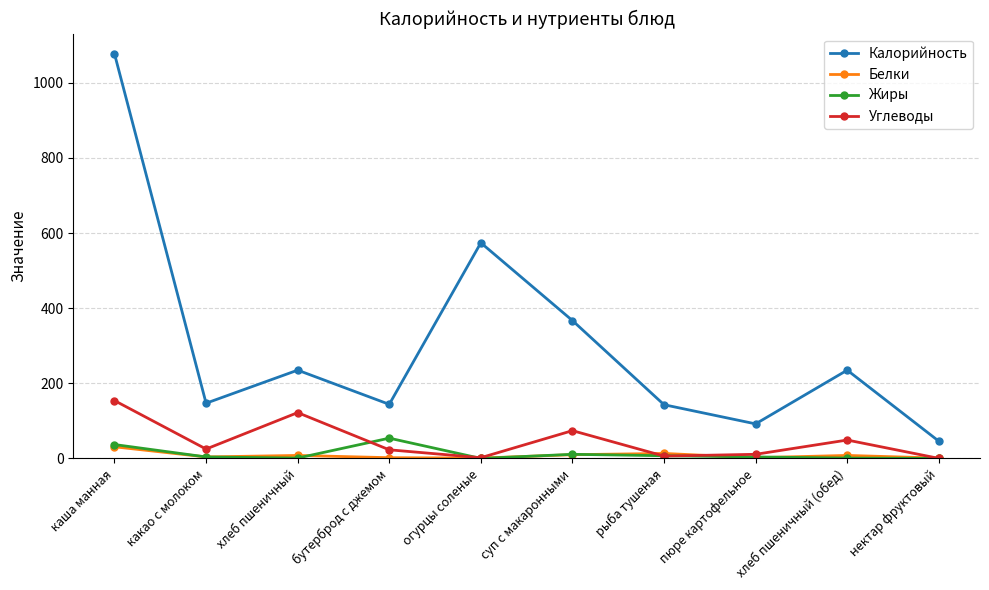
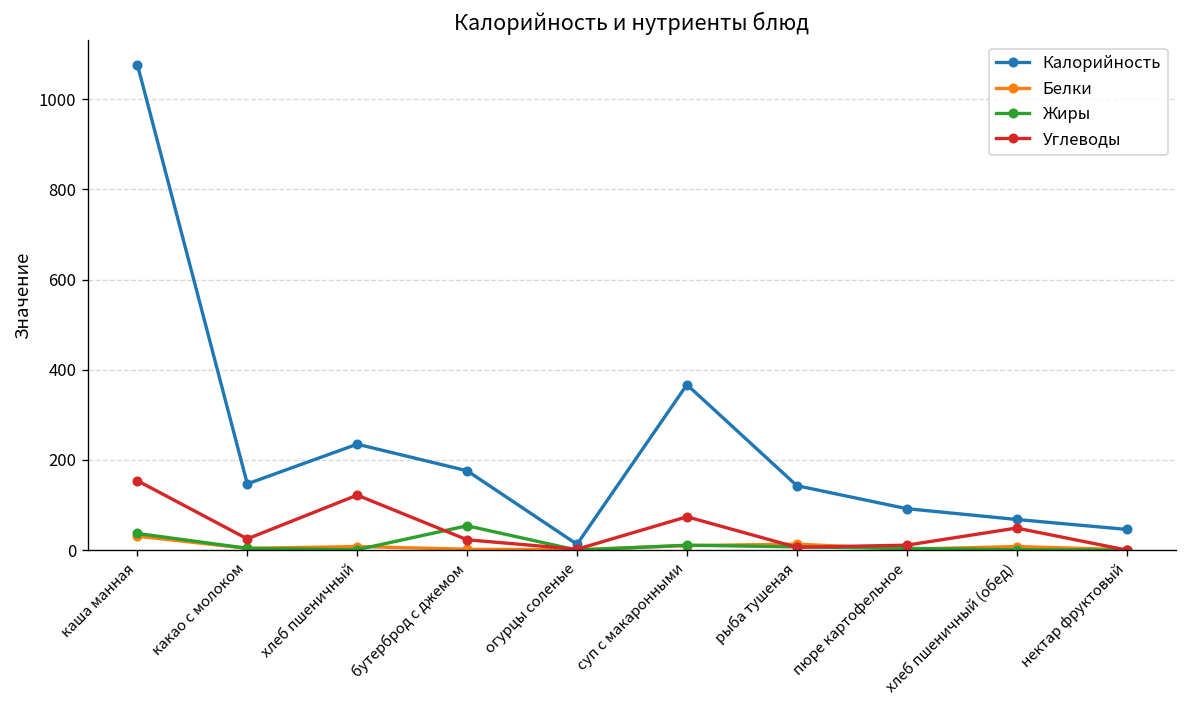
  {
    "Калорийность": {
      "каша манная": 1080,
      "какао с молоком": 150,
      "хлеб пшеничный": 240,
-     "бутерброд с джемом": 140,
-     "огурцы соленые": 570,
+     "бутерброд с джемом": 180,
+     "огурцы соленые": 10,
      "суп с макаронными": 370,
      "рыба тушеная": 140,
      "пюре картофельное": 90,
-     "хлеб пшеничный (обед)": 240,
+     "хлеб пшеничный (обед)": 70,
      "нектар фруктовый": 50
    },
    "Белки": {
      "хлеб пшеничный": 10,
      "бутерброд с джемом": 0,
      "хлеб пшеничный (обед)": 10
    },
    "Жиры": {
      "хлеб пшеничный": 0,
      "бутерброд с джемом": 50,
      "хлеб пшеничный (обед)": 0
    },
    "Углеводы": {
      "каша манная": 150,
      "какао с молоком": 30,
      "хлеб пшеничный": 120,
      "бутерброд с джемом": 20,
      "суп с макаронными": 70,
      "пюре картофельное": 10,
      "хлеб пшеничный (обед)": 50
    }
  }
